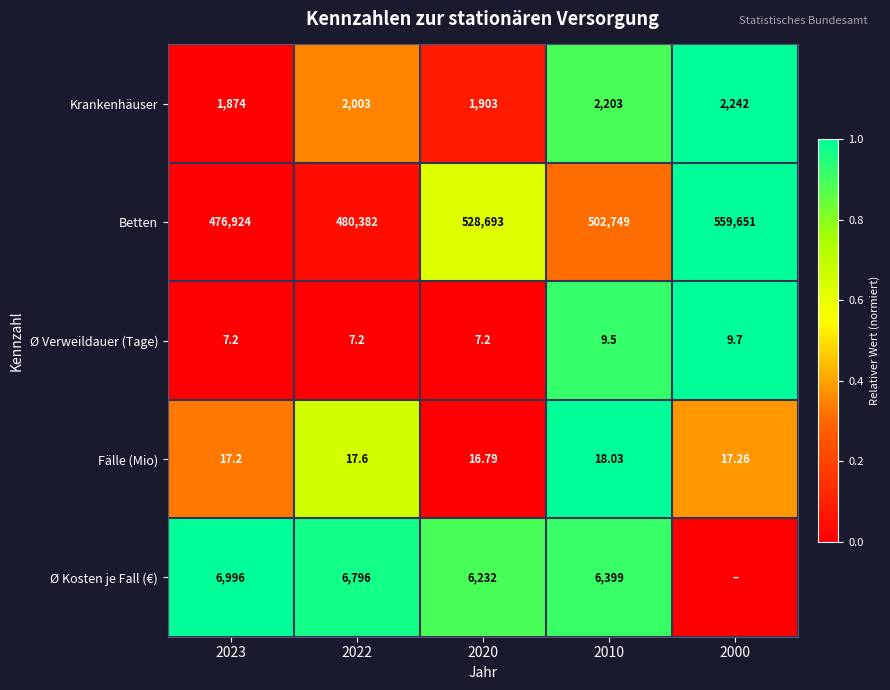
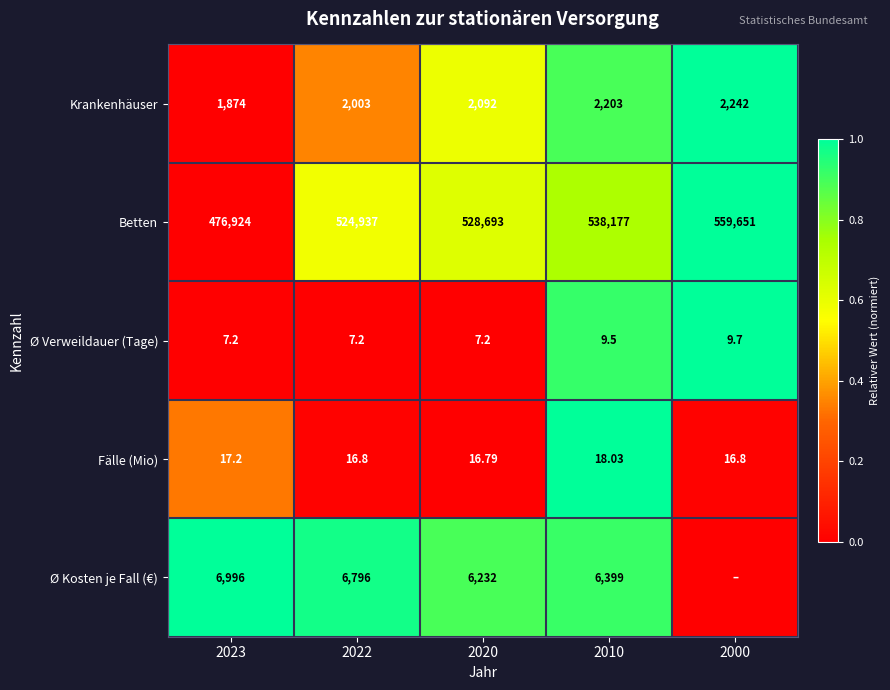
  {
    "Krankenhäuser": {
      "2023": "1,874",
      "2022": "2,003",
-     "2020": "1,903",
+     "2020": "2,092",
      "2010": "2,203",
      "2000": "2,242"
    },
    "Betten": {
      "2023": "476,924",
-     "2022": "480,382",
+     "2022": "524,937",
      "2020": "528,693",
-     "2010": "502,749",
+     "2010": "538,177",
      "2000": "559,651"
    },
    "Ø Verweildauer (Tage)": {
      "2023": "7.2",
      "2022": "7.2",
      "2020": "7.2",
      "2010": "9.5",
      "2000": "9.7"
    },
    "Fälle (Mio)": {
      "2023": "17.2",
-     "2022": "17.6",
+     "2022": "16.8",
      "2020": "16.79",
      "2010": "18.03",
-     "2000": "17.26"
+     "2000": "16.8"
    },
    "Ø Kosten je Fall (€)": {
      "2023": "6,996",
      "2022": "6,796",
      "2020": "6,232",
      "2010": "6,399"
    }
  }
